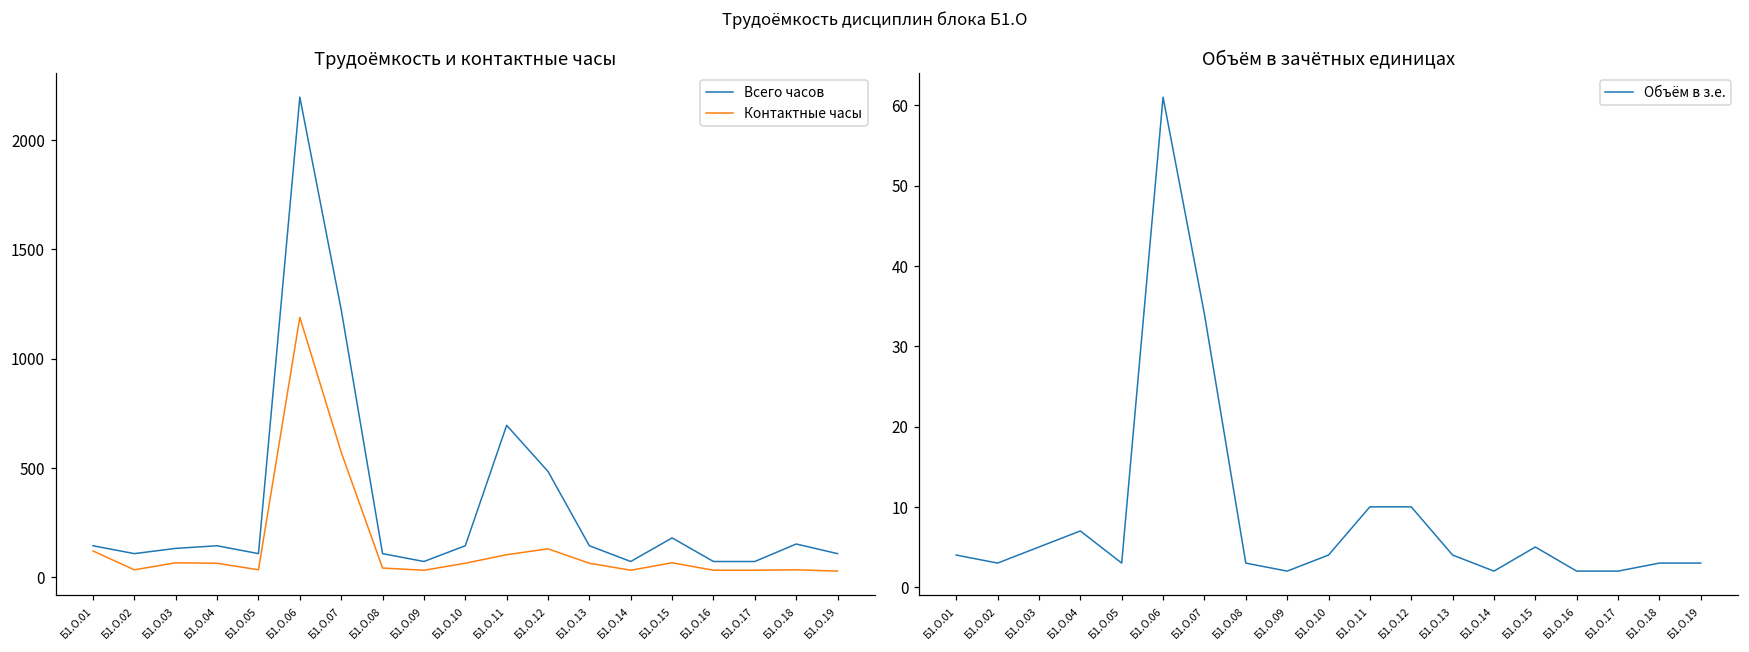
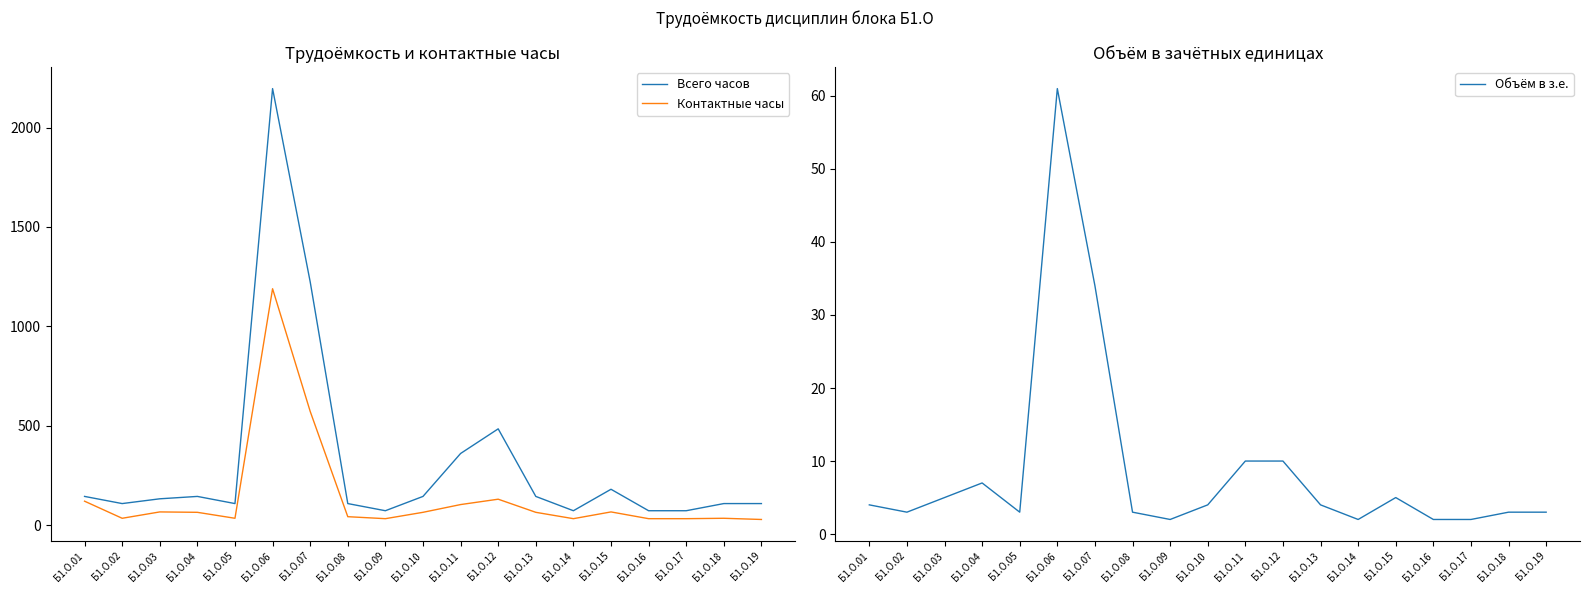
  {
    "Трудоёмкость и контактные часы": {
      "Всего часов": {
        "Б1.О.01": 140,
        "Б1.О.02": 110,
        "Б1.О.03": 130,
        "Б1.О.04": 140,
        "Б1.О.05": 110,
        "Б1.О.06": 2200,
        "Б1.О.07": 1220,
        "Б1.О.08": 110,
        "Б1.О.09": 70,
        "Б1.О.10": 140,
-       "Б1.О.11": 700,
+       "Б1.О.11": 360,
        "Б1.О.12": 480,
        "Б1.О.13": 140,
        "Б1.О.14": 70,
        "Б1.О.15": 180,
        "Б1.О.16": 70,
        "Б1.О.17": 70,
-       "Б1.О.18": 150,
+       "Б1.О.18": 110,
        "Б1.О.19": 110
      },
      "Контактные часы": {
        "Б1.О.01": 120,
        "Б1.О.02": 30,
        "Б1.О.03": 70,
        "Б1.О.04": 60,
        "Б1.О.05": 30,
        "Б1.О.06": 1190,
        "Б1.О.07": 570,
        "Б1.О.08": 40,
        "Б1.О.09": 30,
        "Б1.О.10": 60,
        "Б1.О.11": 100,
        "Б1.О.12": 130,
        "Б1.О.13": 60,
        "Б1.О.14": 30,
        "Б1.О.15": 70,
        "Б1.О.16": 30,
        "Б1.О.17": 30,
        "Б1.О.18": 30,
        "Б1.О.19": 30
      }
    },
    "Объём в зачётных единицах": {
      "Б1.О.01": 4,
      "Б1.О.02": 3,
      "Б1.О.03": 5,
      "Б1.О.04": 7,
      "Б1.О.05": 3,
      "Б1.О.06": 61,
      "Б1.О.07": 34,
      "Б1.О.08": 3,
      "Б1.О.09": 2,
      "Б1.О.10": 4,
      "Б1.О.11": 10,
      "Б1.О.12": 10,
      "Б1.О.13": 4,
      "Б1.О.14": 2,
      "Б1.О.15": 5,
      "Б1.О.16": 2,
      "Б1.О.17": 2,
      "Б1.О.18": 3,
      "Б1.О.19": 3
    }
  }
